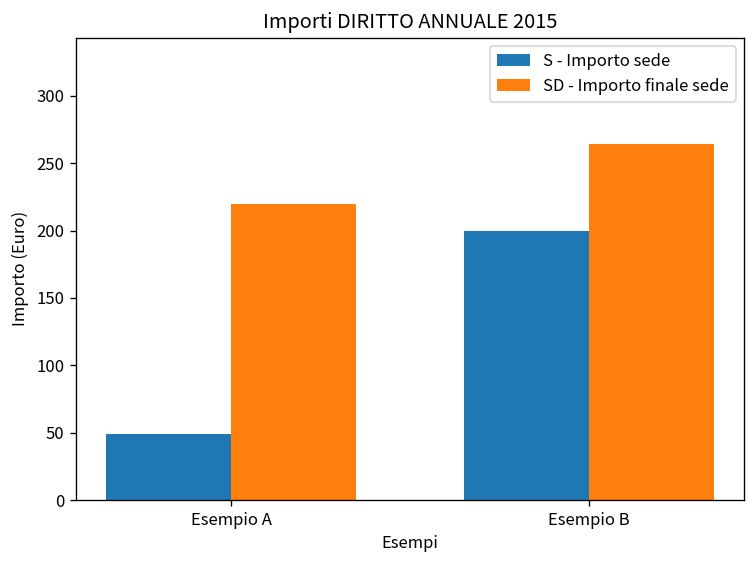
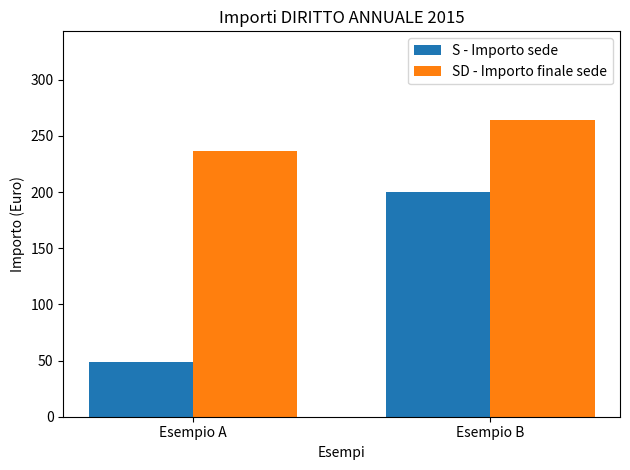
  {
    "S - Importo sede": {
      "Esempio A": 49,
      "Esempio B": 200
    },
    "SD - Importo finale sede": {
-     "Esempio A": 220,
+     "Esempio A": 237,
      "Esempio B": 264
    }
  }
